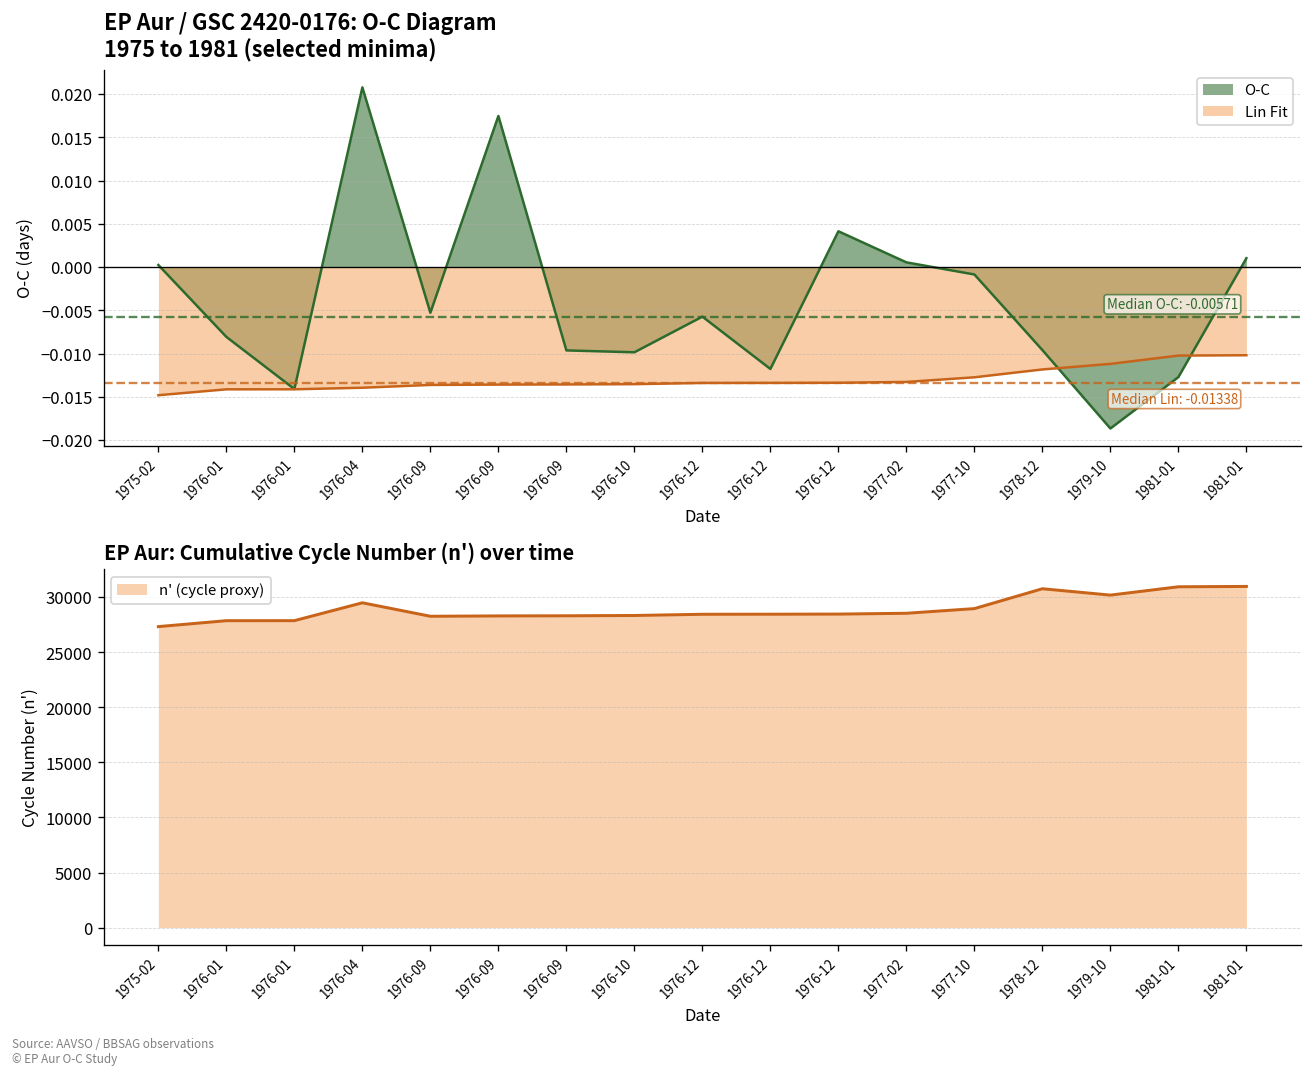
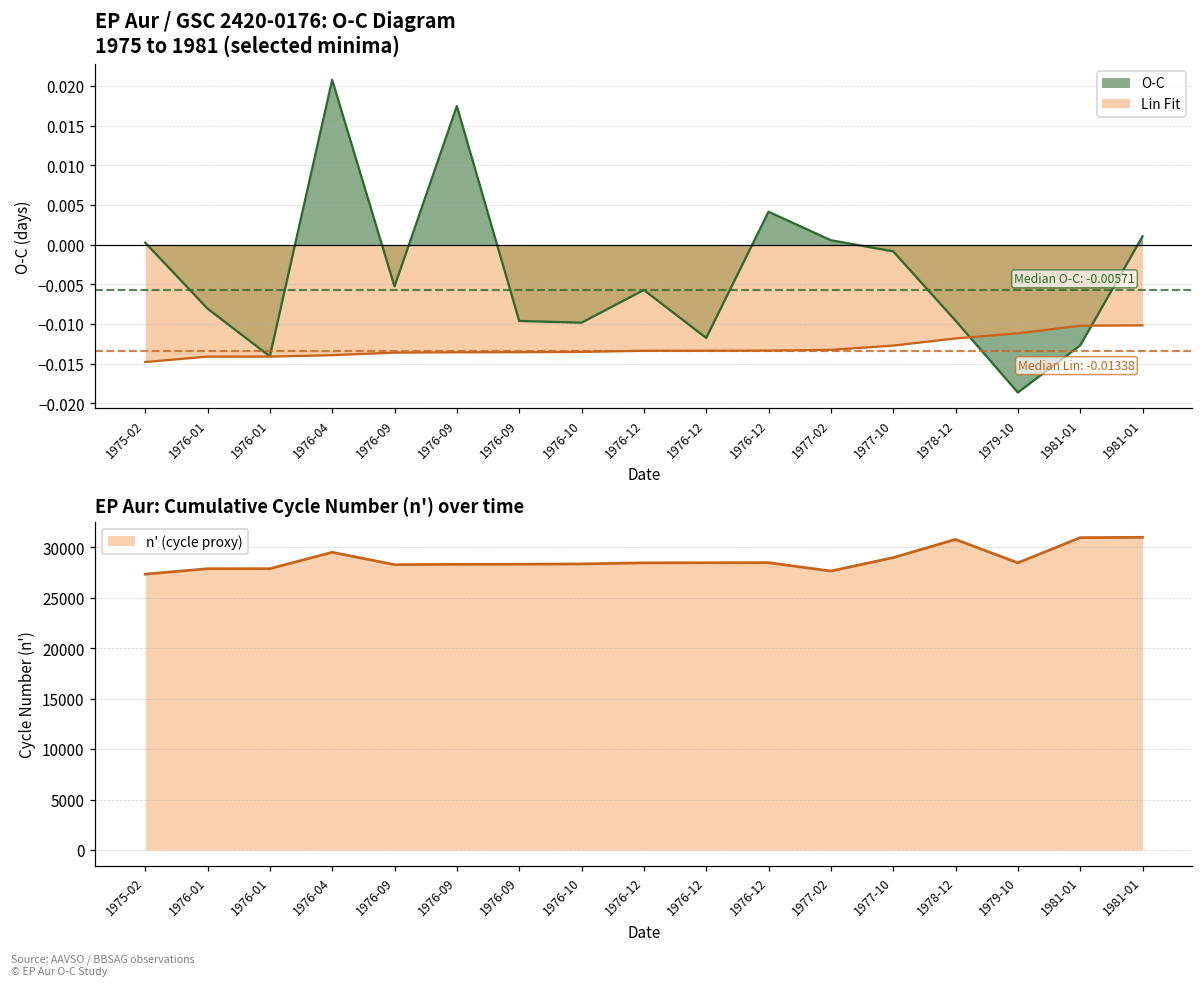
  {
    "EP Aur: Cumulative Cycle Number (n') over time": {
      "1975-02": 27000,
      "1976-04": 30000,
      "1976-10": 28000,
-     "1977-02": 29000,
+     "1977-02": 28000,
      "1977-10": 29000,
      "1978-12": 31000,
-     "1979-10": 30000
+     "1979-10": 28000
    }
  }
